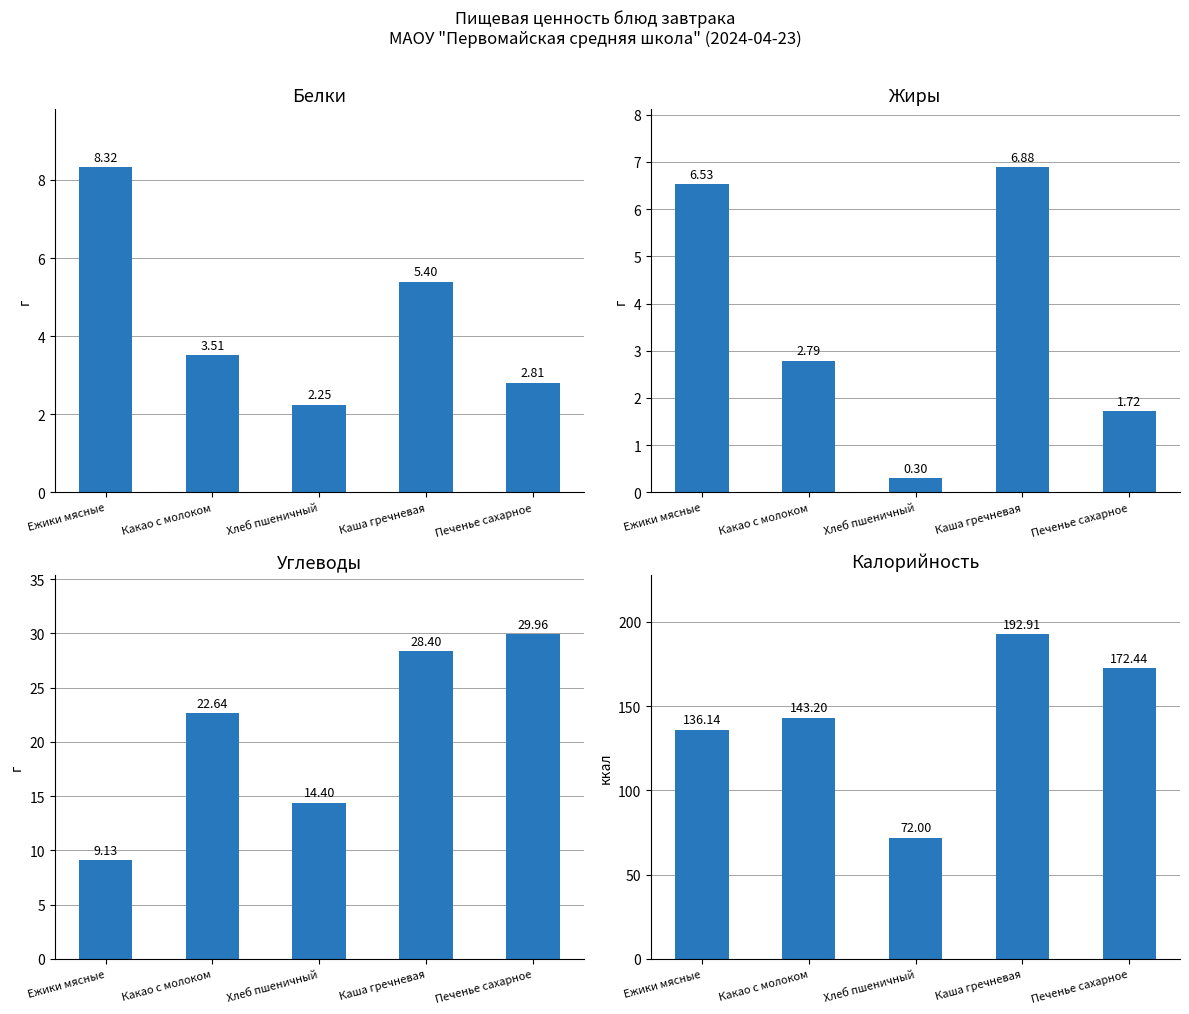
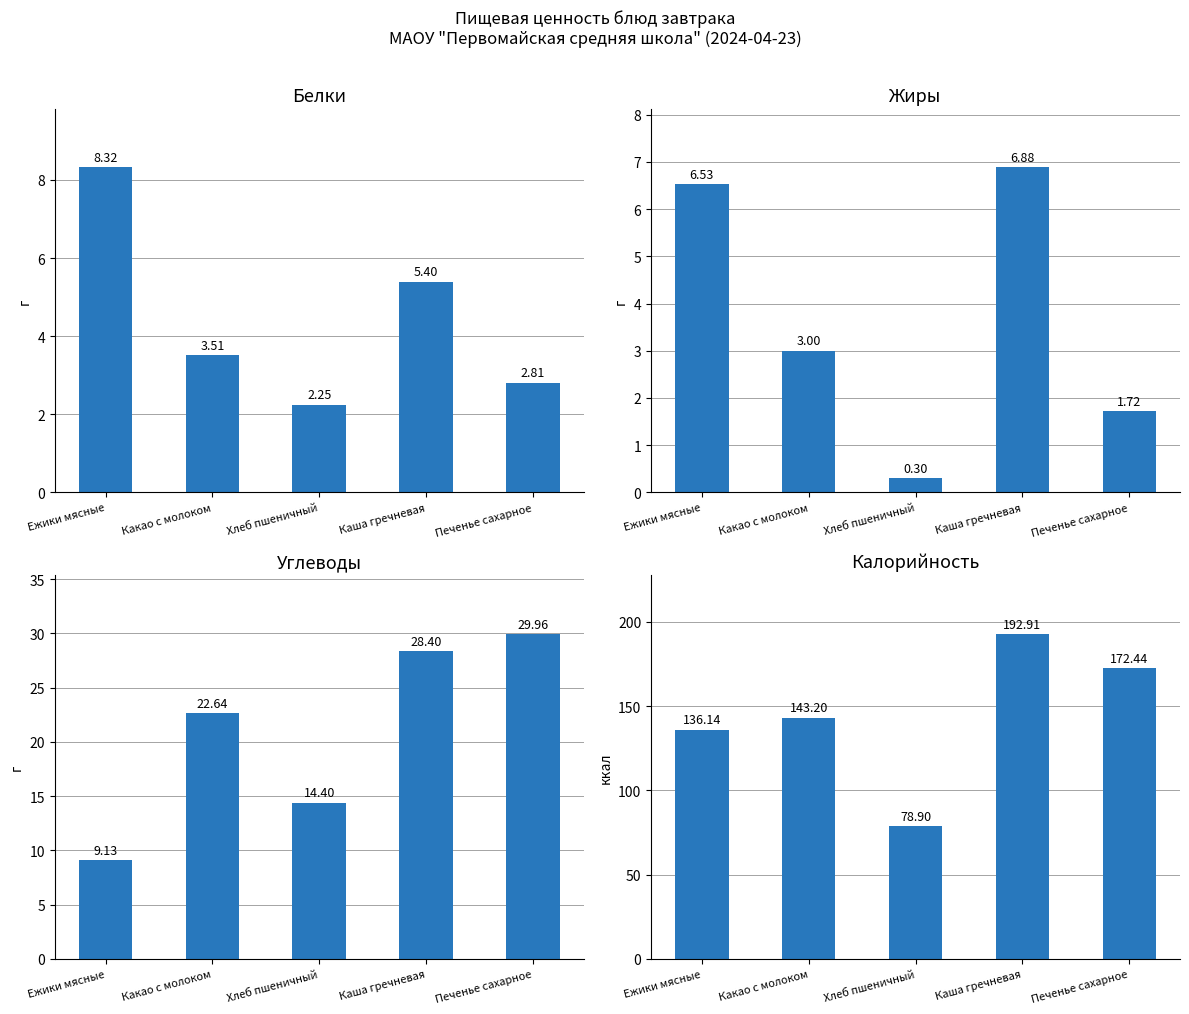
  {
    "Белки": {
      "Ежики мясные": 8.32,
      "Какао с молоком": 3.51,
      "Хлеб пшеничный": 2.25,
      "Каша гречневая": 5.40,
      "Печенье сахарное": 2.81
    },
    "Жиры": {
      "Ежики мясные": 6.53,
-     "Какао с молоком": 2.79,
+     "Какао с молоком": 3.00,
      "Хлеб пшеничный": 0.30,
      "Каша гречневая": 6.88,
      "Печенье сахарное": 1.72
    },
    "Углеводы": {
      "Ежики мясные": 9.13,
      "Какао с молоком": 22.64,
      "Хлеб пшеничный": 14.40,
      "Каша гречневая": 28.40,
      "Печенье сахарное": 29.96
    },
    "Калорийность": {
      "Ежики мясные": 136.14,
      "Какао с молоком": 143.20,
-     "Хлеб пшеничный": 72.00,
+     "Хлеб пшеничный": 78.90,
      "Каша гречневая": 192.91,
      "Печенье сахарное": 172.44
    }
  }
